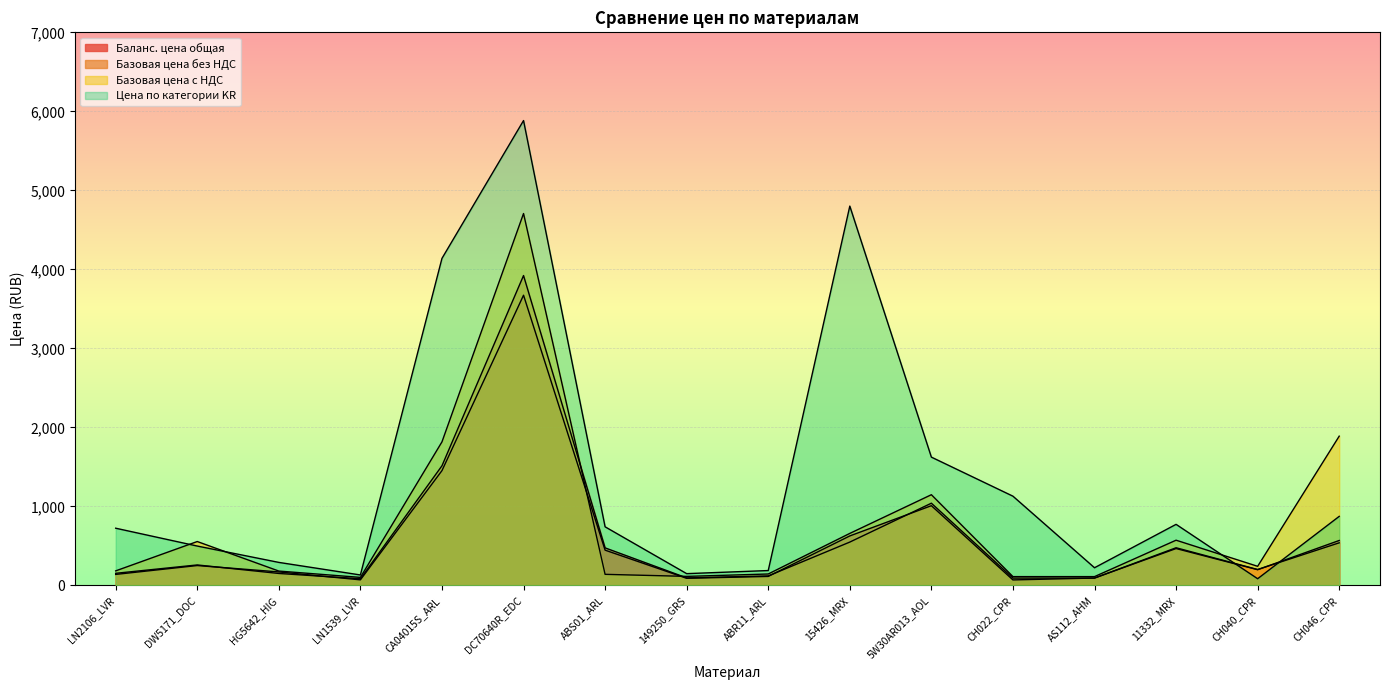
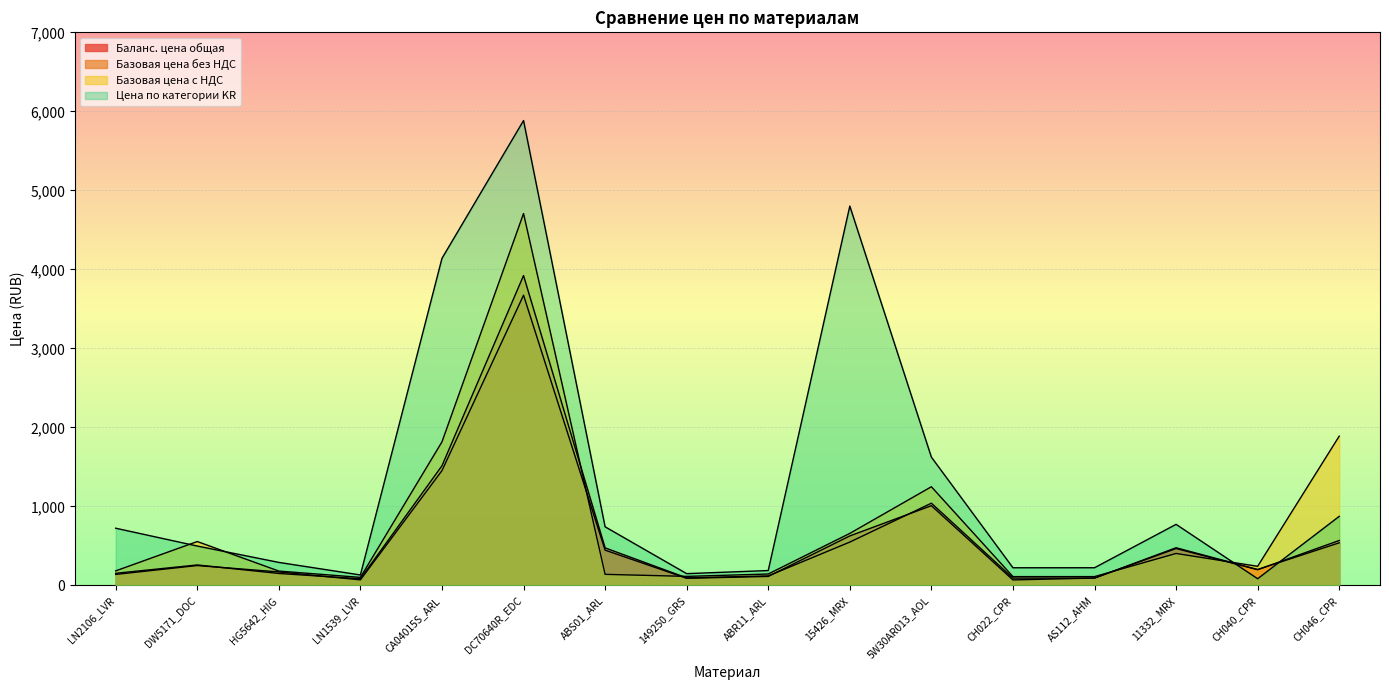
  {
    "Базовая цена с НДС": {
      "DW5171_DOC": "600",
      "CA04015S_ARL": "1,800",
      "DC70640R_EDC": "4,700",
      "ABS01_ARL": "100",
-     "5W30AR013_AOL": "1,100",
-     "11332_MRX": "600",
+     "5W30AR013_AOL": "1,200",
+     "11332_MRX": "400",
      "CH040_CPR": "200",
      "CH046_CPR": "1,900"
    },
    "Цена по категории KR": {
      "LN2106_LVR": "700",
      "DW5171_DOC": "500",
      "HG5642_HIG": "300",
      "CA04015S_ARL": "4,100",
      "DC70640R_EDC": "5,900",
      "ABS01_ARL": "700",
      "149250_GRS": "100",
      "ABR11_ARL": "200",
      "15426_MRX": "4,800",
      "5W30AR013_AOL": "1,600",
-     "CH022_CPR": "1,100",
+     "CH022_CPR": "200",
      "AS112_AHM": "200",
      "11332_MRX": "800",
      "CH040_CPR": "100",
      "CH046_CPR": "900"
    }
  }
